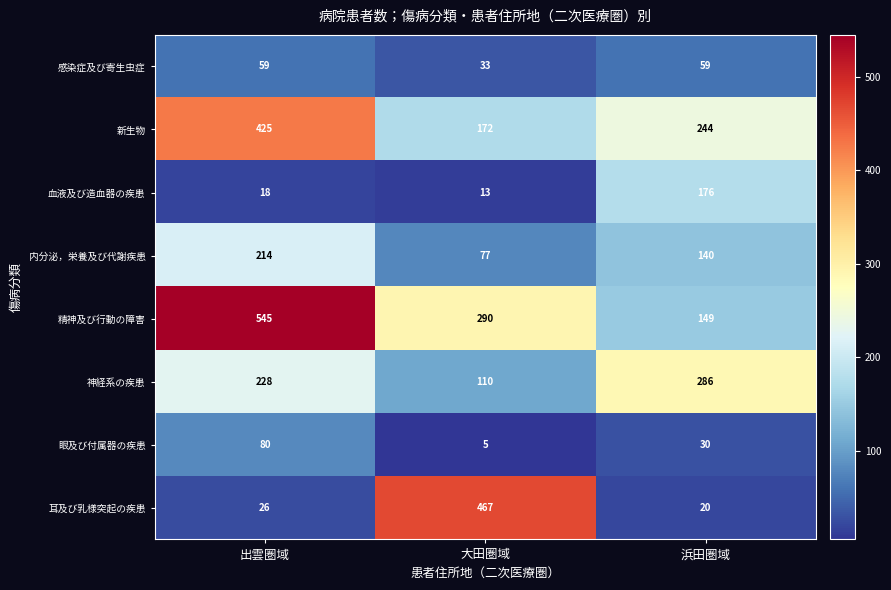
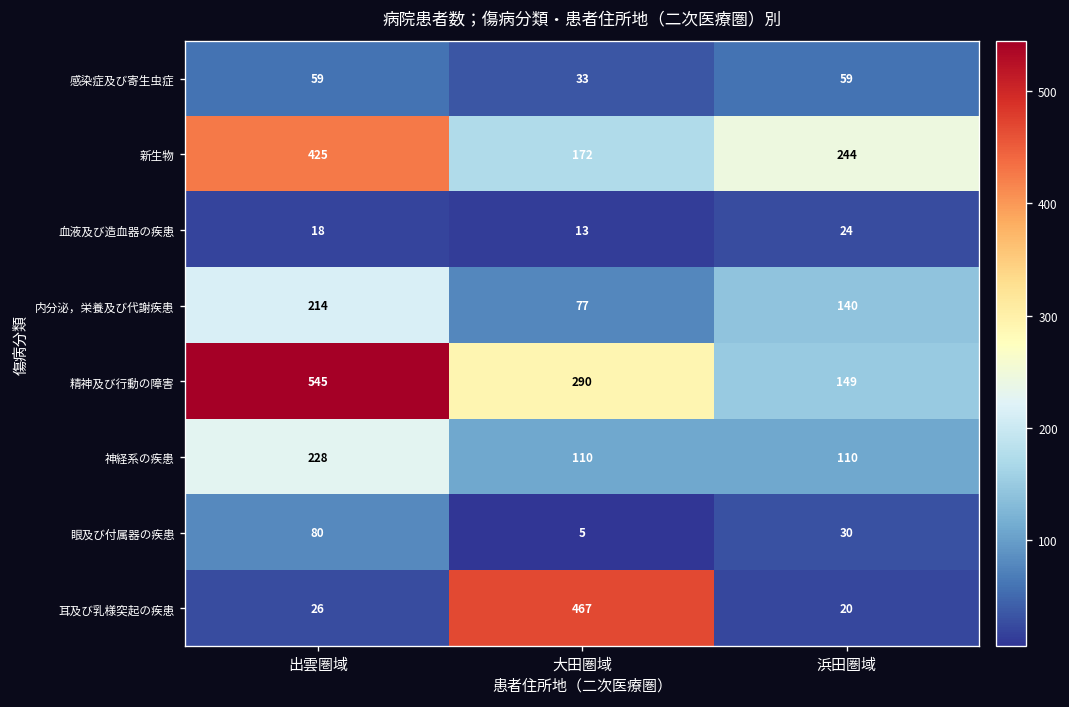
  {
    "感染症及び寄生虫症": {
      "出雲圏域": 59,
      "大田圏域": 33,
      "浜田圏域": 59
    },
    "新生物": {
      "出雲圏域": 425,
      "大田圏域": 172,
      "浜田圏域": 244
    },
    "血液及び造血器の疾患": {
      "出雲圏域": 18,
      "大田圏域": 13,
-     "浜田圏域": 176
+     "浜田圏域": 24
    },
    "内分泌，栄養及び代謝疾患": {
      "出雲圏域": 214,
      "大田圏域": 77,
      "浜田圏域": 140
    },
    "精神及び行動の障害": {
      "出雲圏域": 545,
      "大田圏域": 290,
      "浜田圏域": 149
    },
    "神経系の疾患": {
      "出雲圏域": 228,
      "大田圏域": 110,
-     "浜田圏域": 286
+     "浜田圏域": 110
    },
    "眼及び付属器の疾患": {
      "出雲圏域": 80,
      "大田圏域": 5,
      "浜田圏域": 30
    },
    "耳及び乳様突起の疾患": {
      "出雲圏域": 26,
      "大田圏域": 467,
      "浜田圏域": 20
    }
  }
